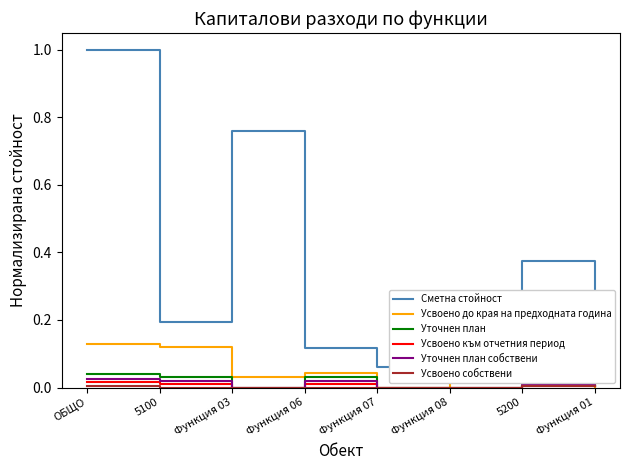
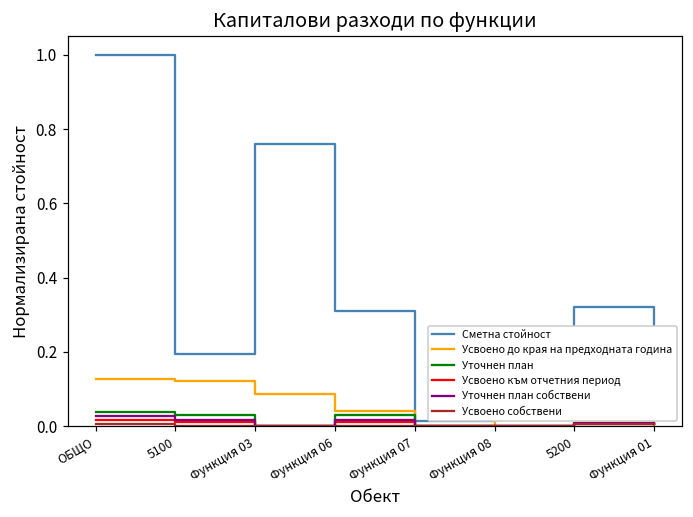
  {
    "Сметна стойност": {
      "ОБЩО": 1.00,
      "5100": 0.19,
      "Функция 03": 0.76,
-     "Функция 06": 0.12,
-     "Функция 07": 0.06,
-     "5200": 0.37
+     "Функция 06": 0.31,
+     "Функция 07": 0.01,
+     "5200": 0.32
    },
    "Усвоено до края на предходната година": {
      "ОБЩО": 0.13,
      "5100": 0.12,
-     "Функция 03": 0.03,
+     "Функция 03": 0.09,
      "Функция 06": 0.04
    },
    "Уточнен план": {
      "ОБЩО": 0.04,
      "5100": 0.03,
      "Функция 06": 0.03
    },
    "Усвоено към отчетния период": {
      "ОБЩО": 0.02
    },
    "Уточнен план собствени": {
      "ОБЩО": 0.03
    },
    "Усвоено собствени": {
      "ОБЩО": 0.00,
      "5100": 0.00,
      "Функция 06": 0.00
    }
  }
